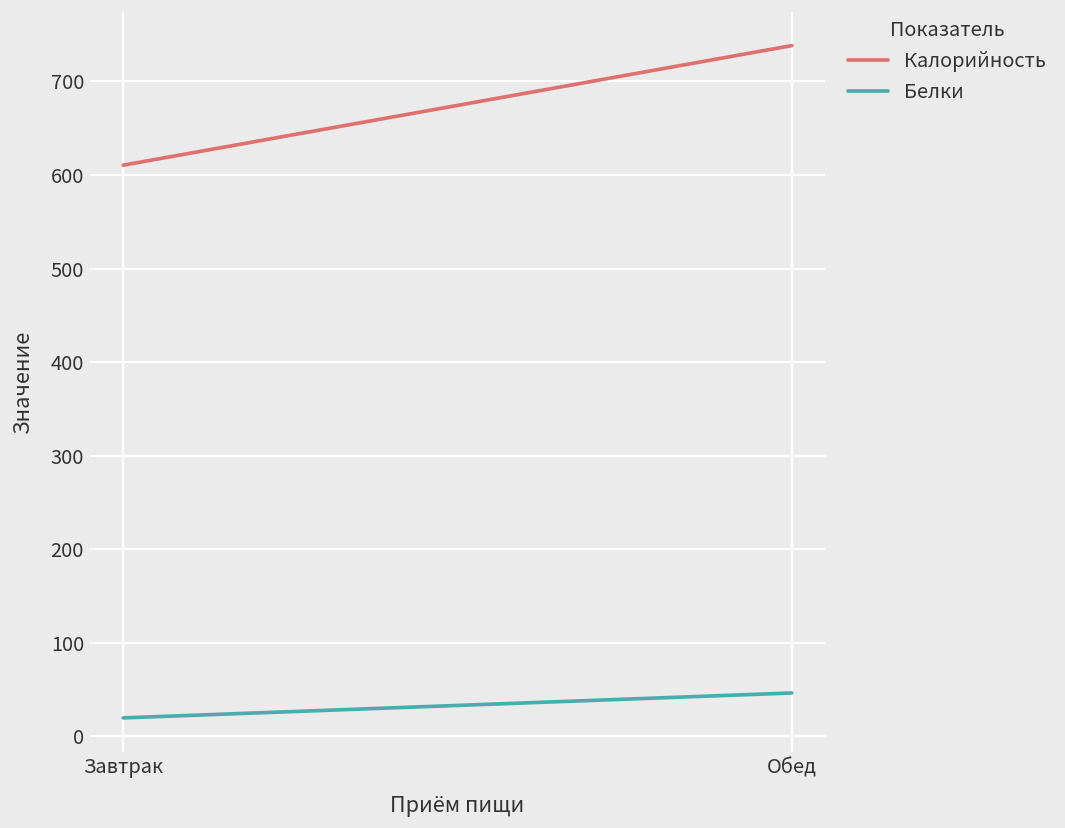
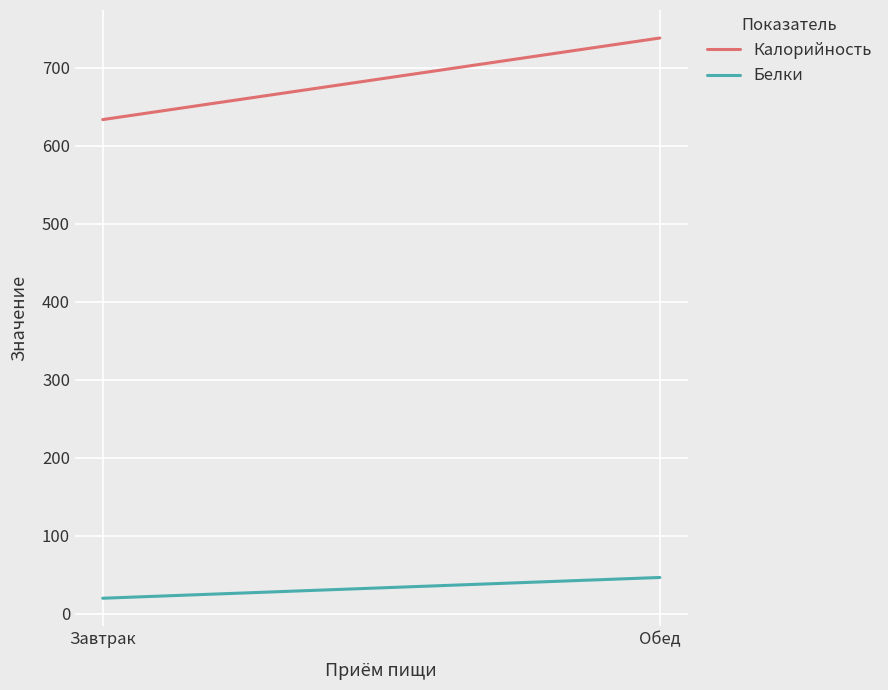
  {
    "Калорийность": {
-     "Завтрак": 610,
+     "Завтрак": 630,
      "Обед": 740
    },
    "Белки": {
      "Завтрак": 20,
      "Обед": 50
    }
  }
